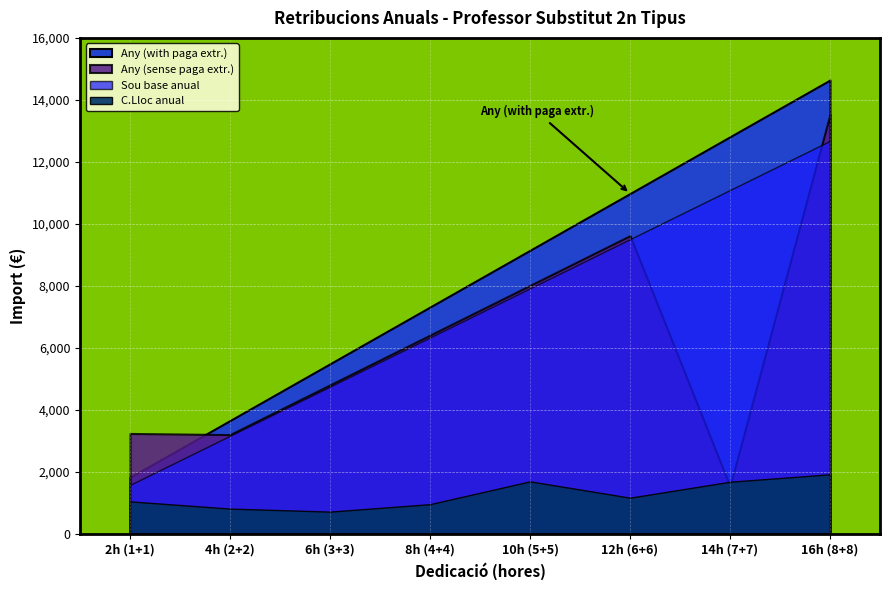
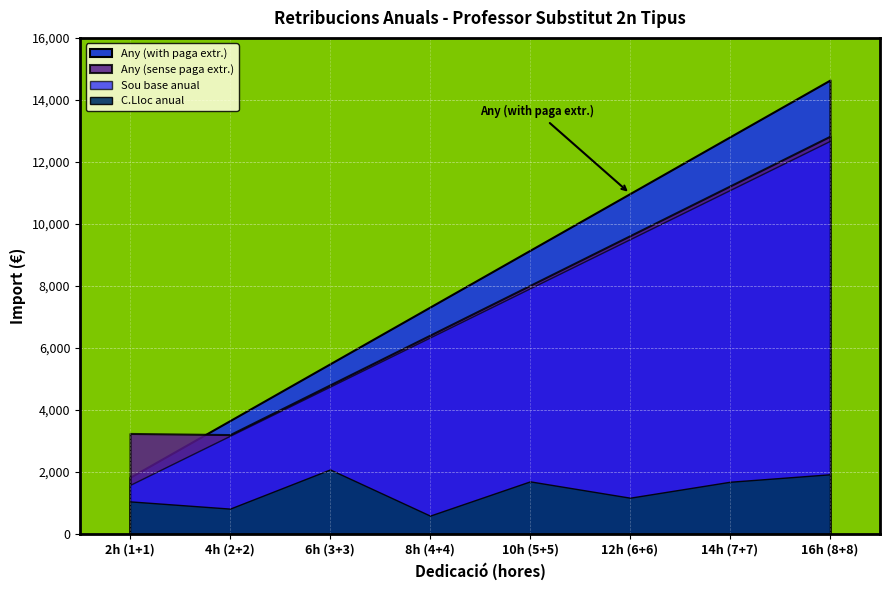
  {
    "Any (sense paga extr.)": {
      "2h (1+1)": "3,200",
      "10h (5+5)": "8,000",
      "12h (6+6)": "9,600",
-     "14h (7+7)": "1,500",
-     "16h (8+8)": "13,500"
+     "14h (7+7)": "11,200",
+     "16h (8+8)": "12,800"
    },
    "C.Lloc anual": {
      "2h (1+1)": "1,100",
      "4h (2+2)": "800",
-     "6h (3+3)": "700",
-     "8h (4+4)": "1,000",
+     "6h (3+3)": "2,100",
+     "8h (4+4)": "600",
      "10h (5+5)": "1,700",
      "12h (6+6)": "1,200",
      "14h (7+7)": "1,700",
      "16h (8+8)": "1,900"
    }
  }
